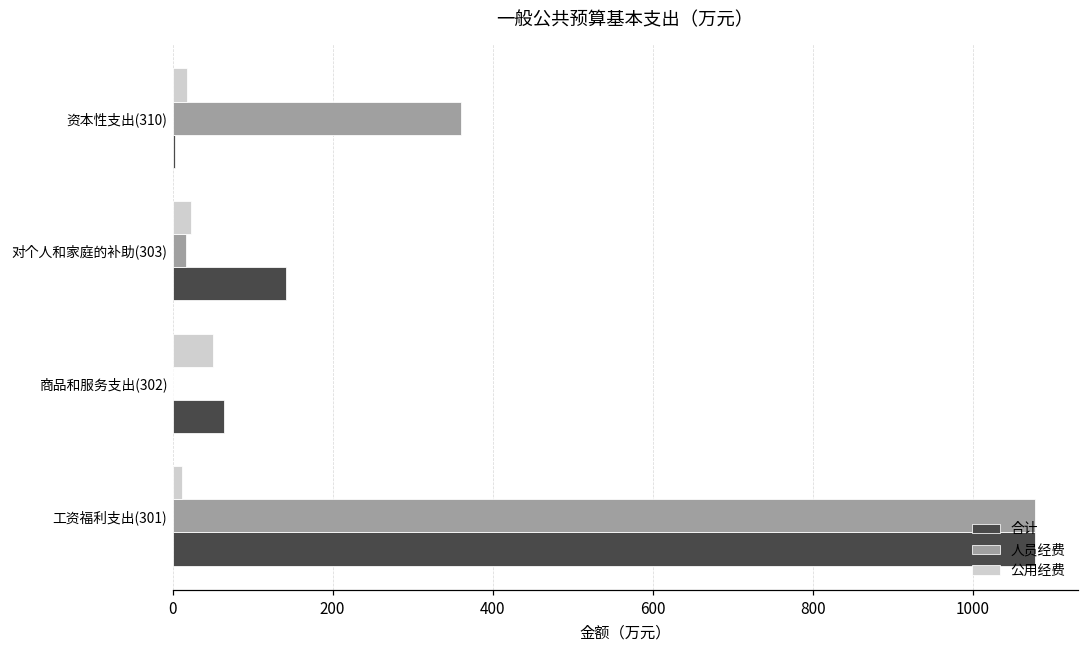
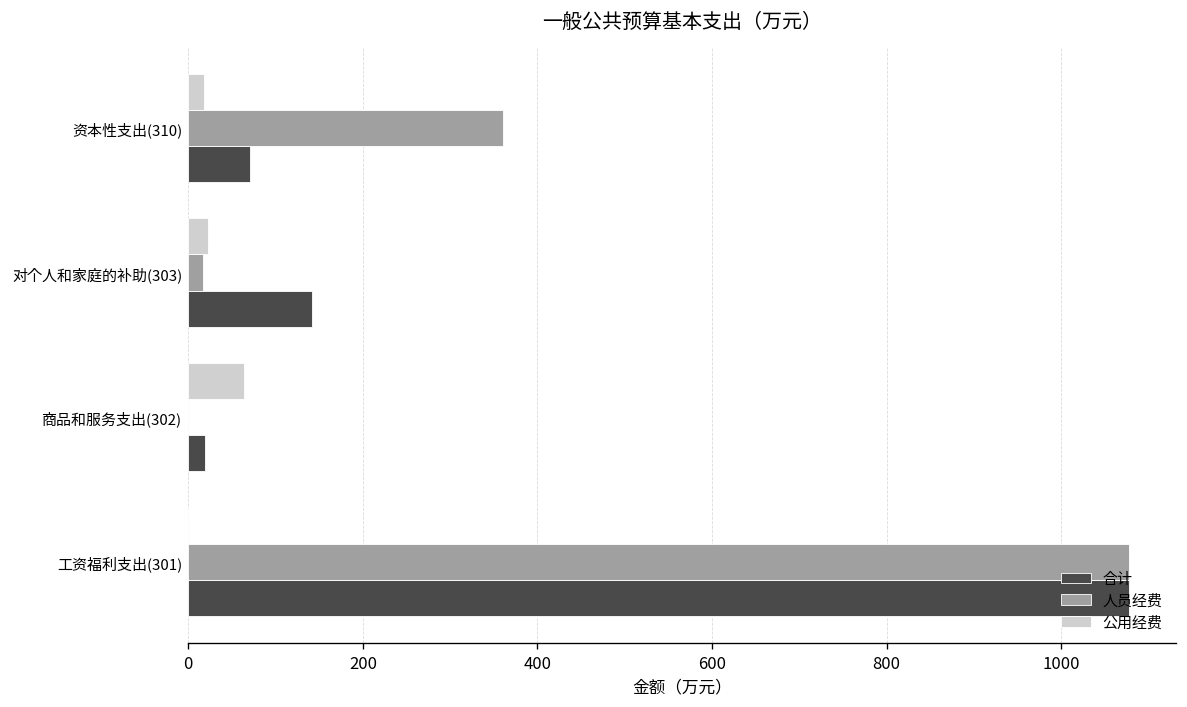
  {
    "合计": {
-     "资本性支出(310)": 0,
+     "资本性支出(310)": 70,
      "对个人和家庭的补助(303)": 140,
-     "商品和服务支出(302)": 60,
+     "商品和服务支出(302)": 20,
      "工资福利支出(301)": 1080
    },
    "人员经费": {
      "资本性支出(310)": 360,
      "对个人和家庭的补助(303)": 20,
      "商品和服务支出(302)": 0,
      "工资福利支出(301)": 1080
    },
    "公用经费": {
      "资本性支出(310)": 20,
      "对个人和家庭的补助(303)": 20,
-     "商品和服务支出(302)": 50,
-     "工资福利支出(301)": 10
+     "商品和服务支出(302)": 60,
+     "工资福利支出(301)": 0
    }
  }
